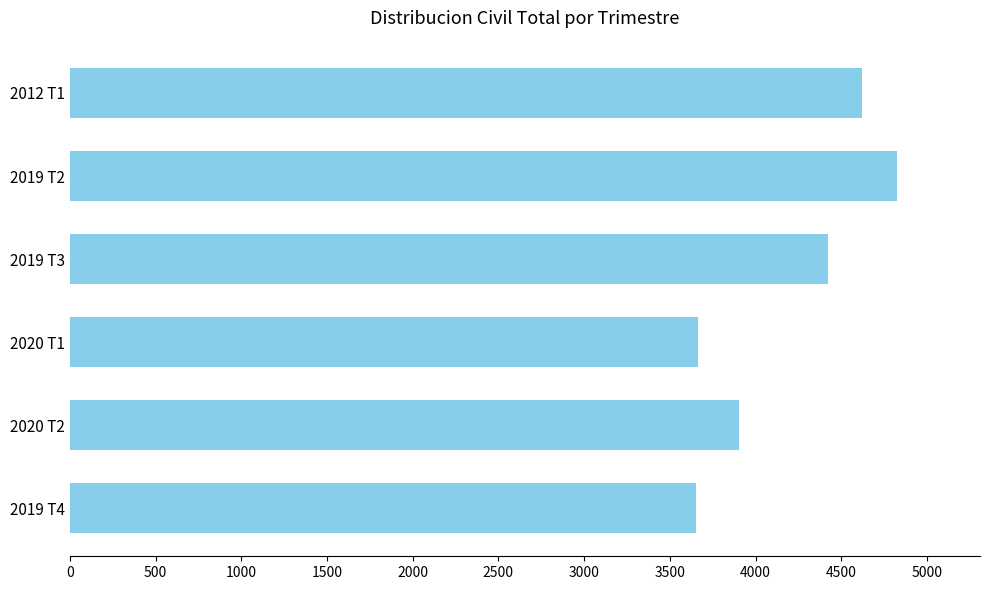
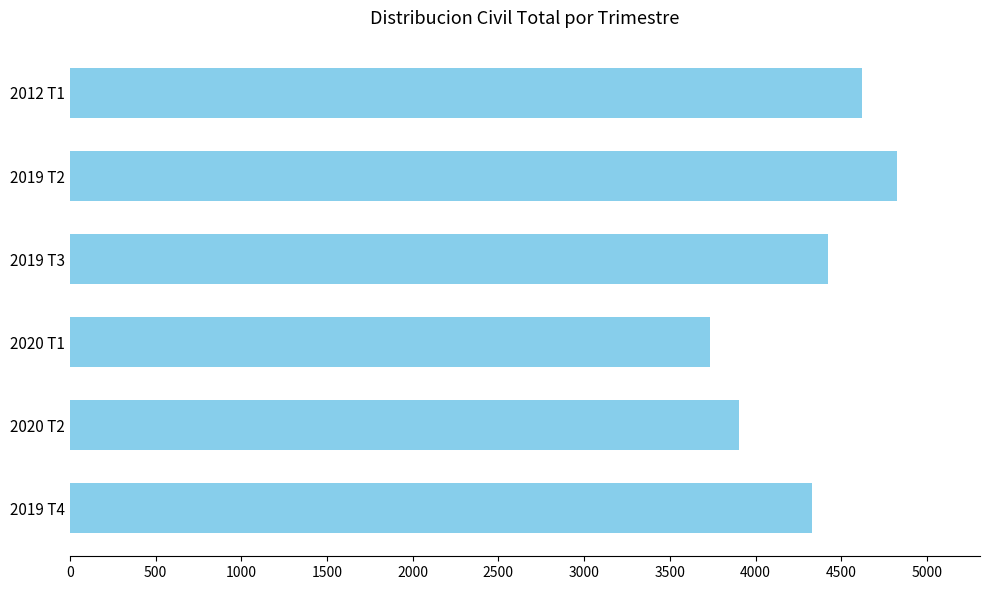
  {
    "2012 T1": 4620,
    "2019 T2": 4830,
    "2019 T3": 4420,
-   "2020 T1": 3670,
+   "2020 T1": 3740,
    "2020 T2": 3900,
-   "2019 T4": 3660
+   "2019 T4": 4330
  }
